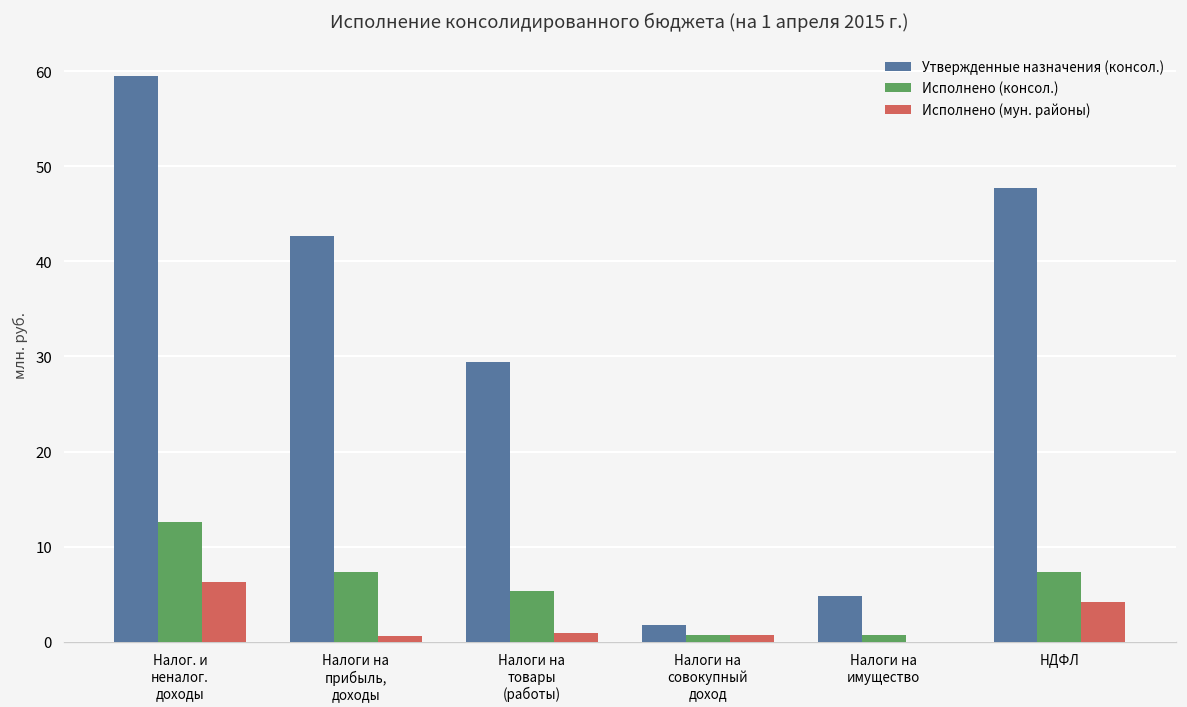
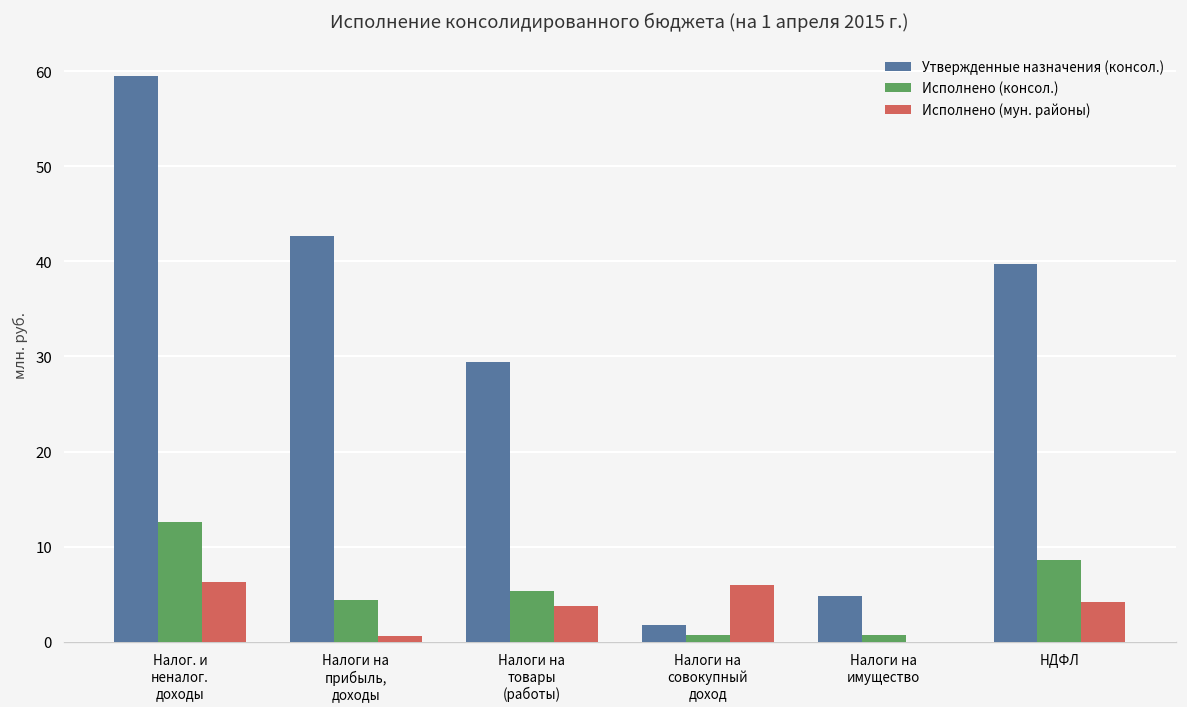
  {
    "Утвержденные назначения (консол.)": {
      "Налог. и неналог. доходы": 60,
      "Налоги на прибыль, доходы": 43,
      "Налоги на товары (работы)": 29,
      "Налоги на совокупный доход": 2,
      "Налоги на имущество": 5,
-     "НДФЛ": 48
+     "НДФЛ": 40
    },
    "Исполнено (консол.)": {
      "Налог. и неналог. доходы": 13,
-     "Налоги на прибыль, доходы": 7,
+     "Налоги на прибыль, доходы": 4,
      "Налоги на товары (работы)": 5,
      "Налоги на совокупный доход": 1,
      "Налоги на имущество": 1,
-     "НДФЛ": 7
+     "НДФЛ": 9
    },
    "Исполнено (мун. районы)": {
      "Налог. и неналог. доходы": 6,
      "Налоги на прибыль, доходы": 1,
-     "Налоги на товары (работы)": 1,
-     "Налоги на совокупный доход": 1,
+     "Налоги на товары (работы)": 4,
+     "Налоги на совокупный доход": 6,
      "НДФЛ": 4
    }
  }
